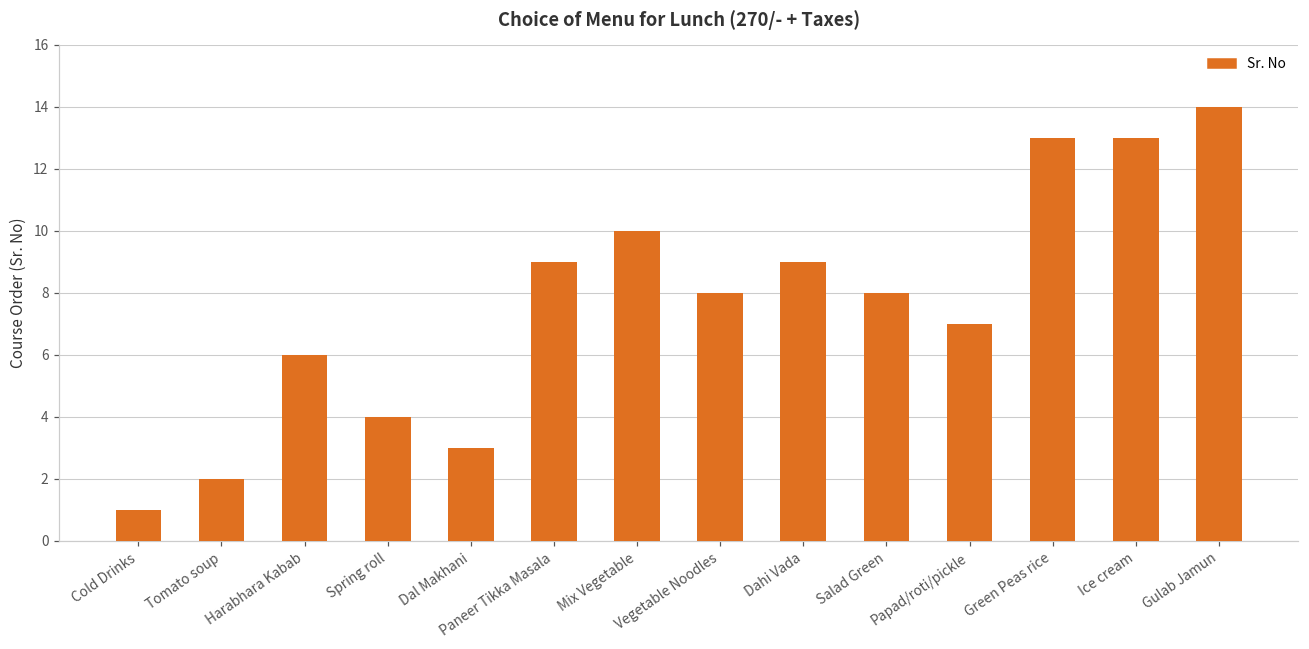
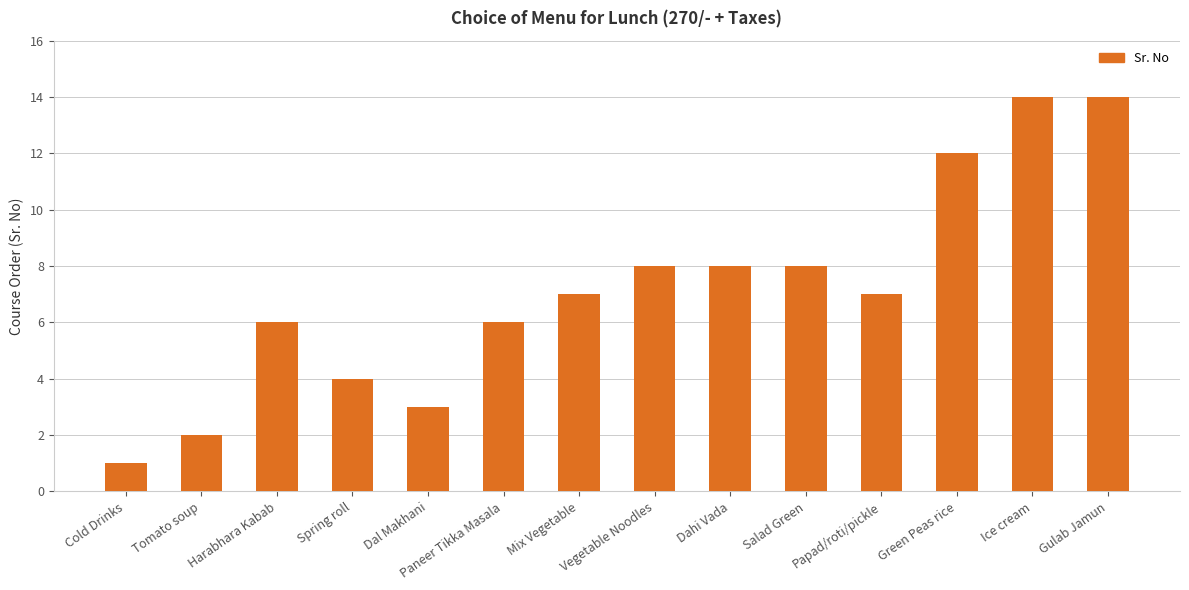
  {
    "Cold Drinks": 1,
    "Tomato soup": 2,
    "Harabhara Kabab": 6,
    "Spring roll": 4,
    "Dal Makhani": 3,
-   "Paneer Tikka Masala": 9,
-   "Mix Vegetable": 10,
+   "Paneer Tikka Masala": 6,
+   "Mix Vegetable": 7,
    "Vegetable Noodles": 8,
-   "Dahi Vada": 9,
+   "Dahi Vada": 8,
    "Salad Green": 8,
    "Papad/roti/pickle": 7,
-   "Green Peas rice": 13,
-   "Ice cream": 13,
+   "Green Peas rice": 12,
+   "Ice cream": 14,
    "Gulab Jamun": 14
  }
